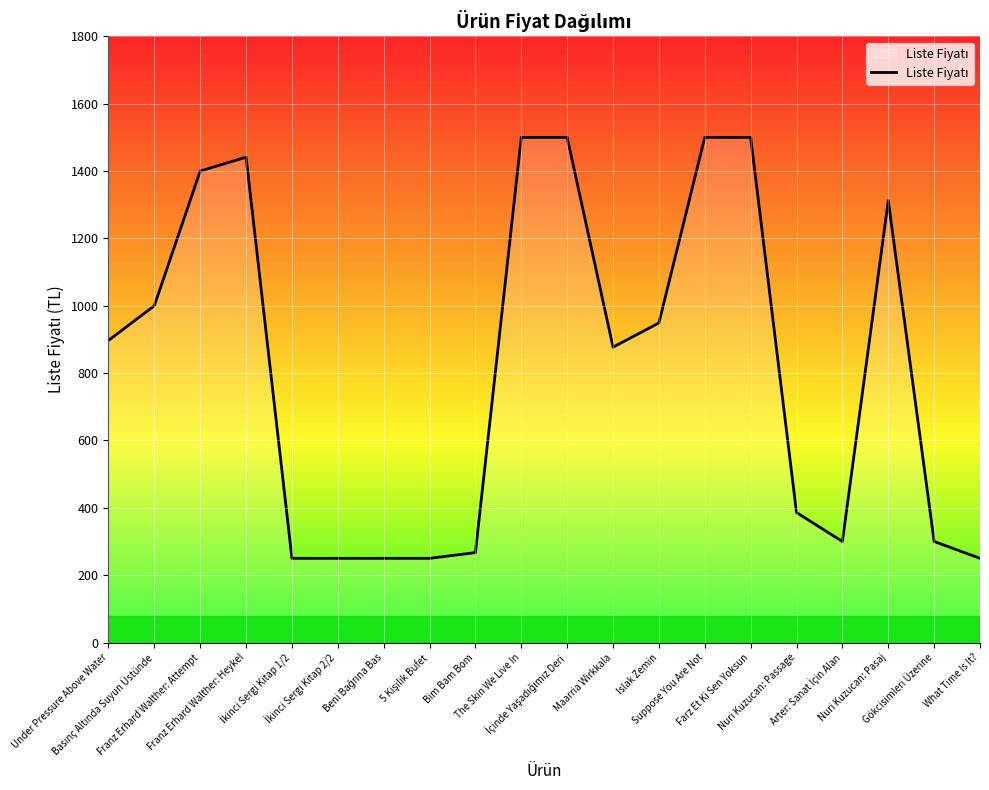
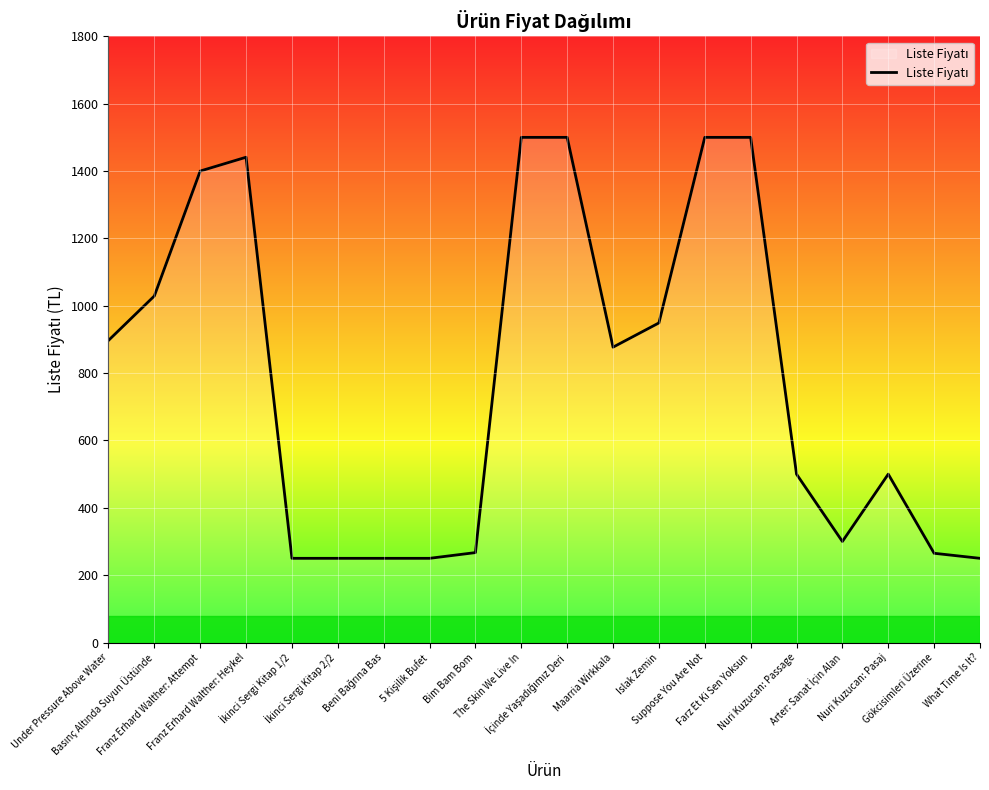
  {
    "Under Pressure Above Water": 900,
-   "Basınç Altında Suyun Üstünde": 1000,
+   "Basınç Altında Suyun Üstünde": 1030,
    "Franz Erhard Walther: Attempt": 1400,
    "Franz Erhard Walther: Heykel": 1440,
    "İkinci Sergi Kitap 1/2": 250,
    "İkinci Sergi Kitap 2/2": 250,
    "Beni Bağrına Bas": 250,
    "5 Kişilik Bufet": 250,
    "Bim Bam Bom": 270,
    "The Skin We Live In": 1500,
    "İçinde Yaşadığımız Deri": 1500,
    "Maarria Wirkkala": 880,
    "Islak Zemin": 950,
    "Suppose You Are Not": 1500,
    "Farz Et Ki Sen Yoksun": 1500,
-   "Nuri Kuzucan: Passage": 390,
+   "Nuri Kuzucan: Passage": 500,
    "Arter: Sanat İçin Alan": 300,
-   "Nuri Kuzucan: Pasaj": 1310,
-   "Gökcisimleri Üzerine": 300,
+   "Nuri Kuzucan: Pasaj": 500,
+   "Gökcisimleri Üzerine": 270,
    "What Time Is It?": 250
  }
